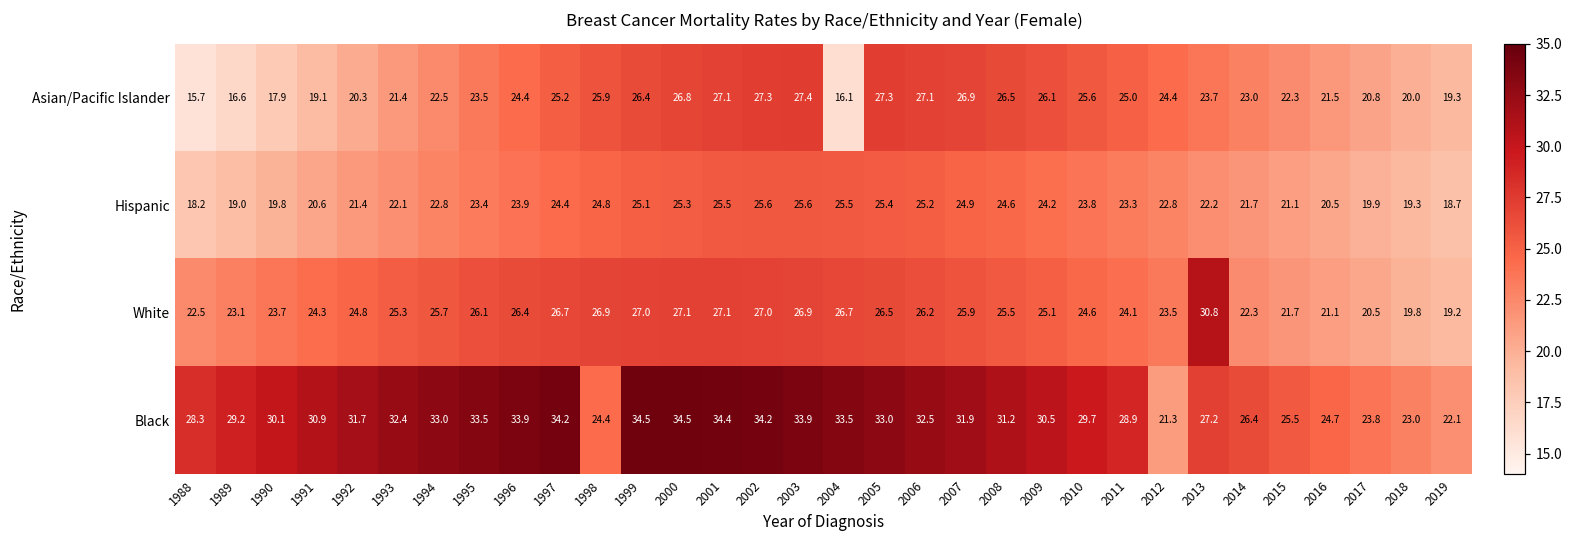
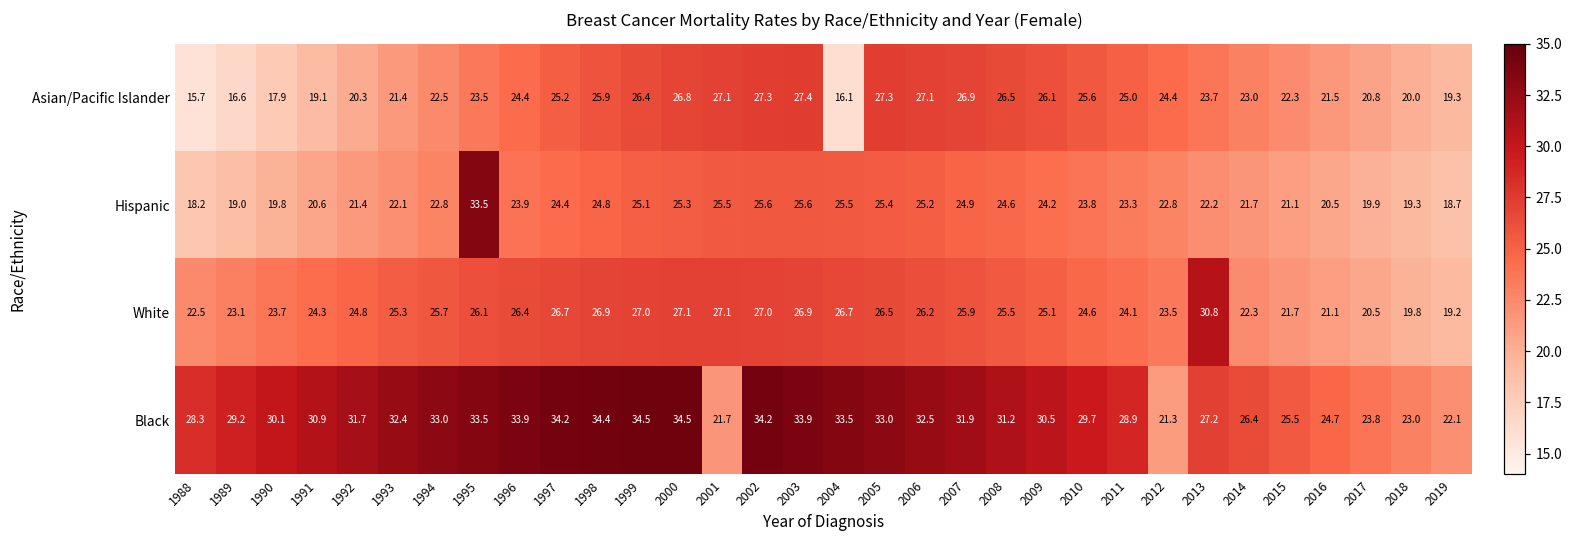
  {
    "Asian/Pacific Islander": {
      "1988": 15.7,
      "1989": 16.6,
      "1990": 17.9,
      "1991": 19.1,
      "1992": 20.3,
      "1993": 21.4,
      "1994": 22.5,
      "1995": 23.5,
      "1996": 24.4,
      "1997": 25.2,
      "1998": 25.9,
      "1999": 26.4,
      "2000": 26.8,
      "2001": 27.1,
      "2002": 27.3,
      "2003": 27.4,
      "2004": 16.1,
      "2005": 27.3,
      "2006": 27.1,
      "2007": 26.9,
      "2008": 26.5,
      "2009": 26.1,
      "2010": 25.6,
      "2011": 25.0,
      "2012": 24.4,
      "2013": 23.7,
      "2014": 23.0,
      "2015": 22.3,
      "2016": 21.5,
      "2017": 20.8,
      "2018": 20.0,
      "2019": 19.3
    },
    "Hispanic": {
      "1988": 18.2,
      "1989": 19.0,
      "1990": 19.8,
      "1991": 20.6,
      "1992": 21.4,
      "1993": 22.1,
      "1994": 22.8,
-     "1995": 23.4,
+     "1995": 33.5,
      "1996": 23.9,
      "1997": 24.4,
      "1998": 24.8,
      "1999": 25.1,
      "2000": 25.3,
      "2001": 25.5,
      "2002": 25.6,
      "2003": 25.6,
      "2004": 25.5,
      "2005": 25.4,
      "2006": 25.2,
      "2007": 24.9,
      "2008": 24.6,
      "2009": 24.2,
      "2010": 23.8,
      "2011": 23.3,
      "2012": 22.8,
      "2013": 22.2,
      "2014": 21.7,
      "2015": 21.1,
      "2016": 20.5,
      "2017": 19.9,
      "2018": 19.3,
      "2019": 18.7
    },
    "White": {
      "1988": 22.5,
      "1989": 23.1,
      "1990": 23.7,
      "1991": 24.3,
      "1992": 24.8,
      "1993": 25.3,
      "1994": 25.7,
      "1995": 26.1,
      "1996": 26.4,
      "1997": 26.7,
      "1998": 26.9,
      "1999": 27.0,
      "2000": 27.1,
      "2001": 27.1,
      "2002": 27.0,
      "2003": 26.9,
      "2004": 26.7,
      "2005": 26.5,
      "2006": 26.2,
      "2007": 25.9,
      "2008": 25.5,
      "2009": 25.1,
      "2010": 24.6,
      "2011": 24.1,
      "2012": 23.5,
      "2013": 30.8,
      "2014": 22.3,
      "2015": 21.7,
      "2016": 21.1,
      "2017": 20.5,
      "2018": 19.8,
      "2019": 19.2
    },
    "Black": {
      "1988": 28.3,
      "1989": 29.2,
      "1990": 30.1,
      "1991": 30.9,
      "1992": 31.7,
      "1993": 32.4,
      "1994": 33.0,
      "1995": 33.5,
      "1996": 33.9,
      "1997": 34.2,
-     "1998": 24.4,
+     "1998": 34.4,
      "1999": 34.5,
      "2000": 34.5,
-     "2001": 34.4,
+     "2001": 21.7,
      "2002": 34.2,
      "2003": 33.9,
      "2004": 33.5,
      "2005": 33.0,
      "2006": 32.5,
      "2007": 31.9,
      "2008": 31.2,
      "2009": 30.5,
      "2010": 29.7,
      "2011": 28.9,
      "2012": 21.3,
      "2013": 27.2,
      "2014": 26.4,
      "2015": 25.5,
      "2016": 24.7,
      "2017": 23.8,
      "2018": 23.0,
      "2019": 22.1
    }
  }
